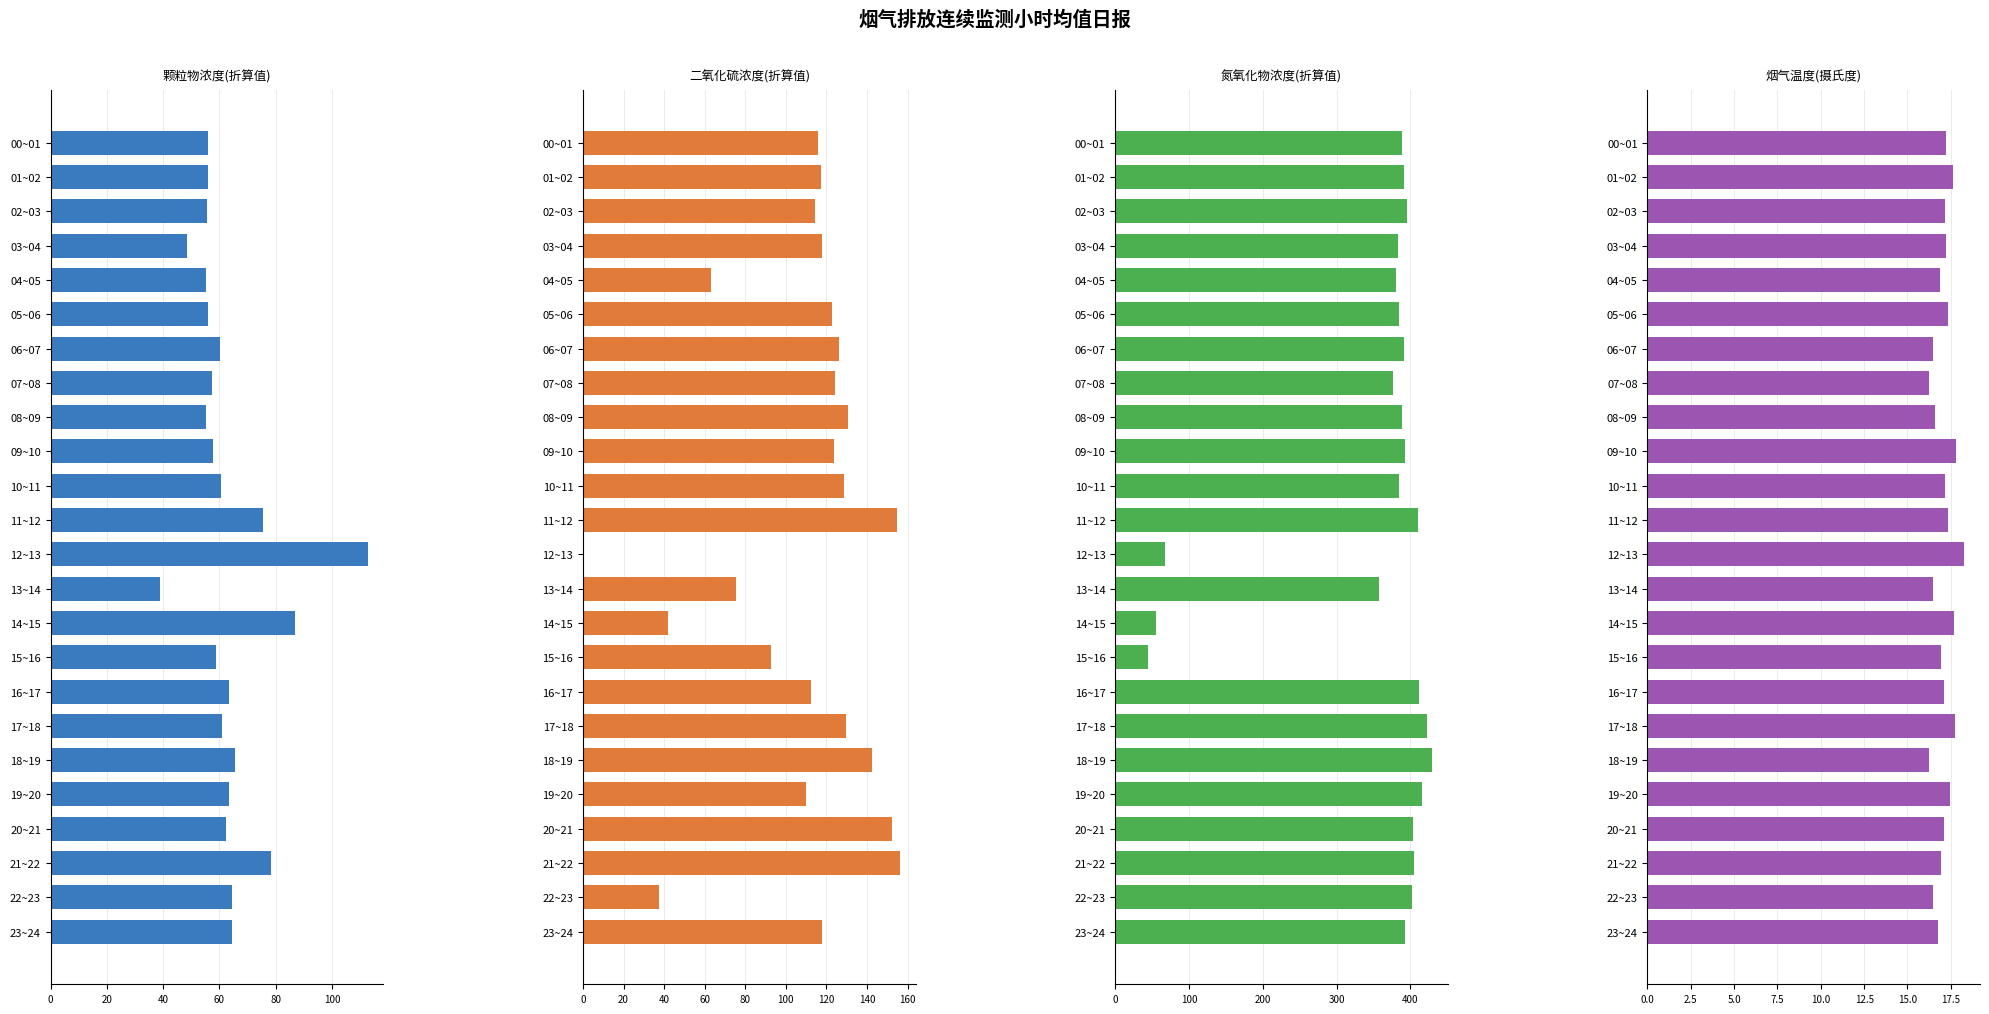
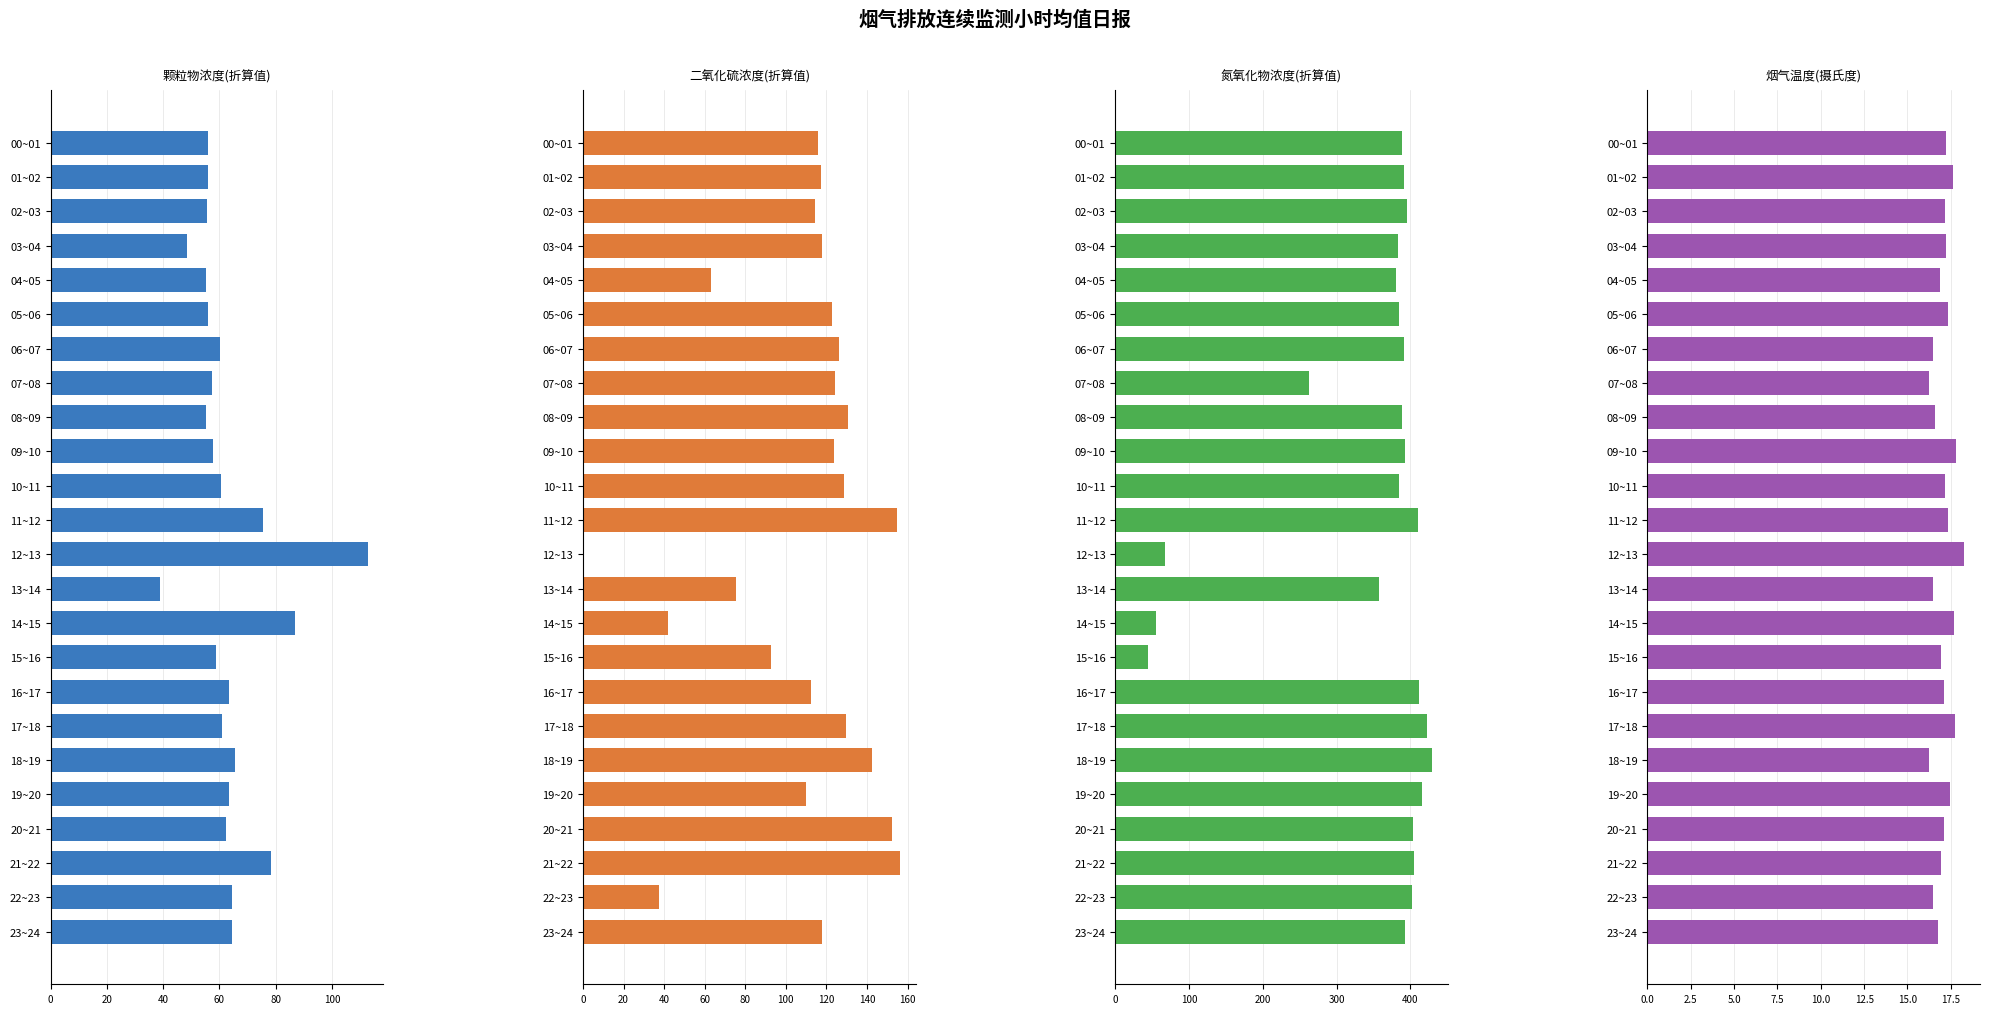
  {
    "颗粒物浓度(折算值)": {
      "00~01": 56,
      "01~02": 56,
      "02~03": 56,
      "03~04": 48,
      "04~05": 55,
      "05~06": 56,
      "06~07": 60,
      "07~08": 57,
      "08~09": 55,
      "09~10": 58,
      "10~11": 61,
      "11~12": 76,
      "12~13": 113,
      "13~14": 39,
      "14~15": 87,
      "15~16": 59,
      "16~17": 64,
      "17~18": 61,
      "18~19": 66,
      "19~20": 63,
      "20~21": 62,
      "21~22": 78,
      "22~23": 64,
      "23~24": 64
    },
    "二氧化硫浓度(折算值)": {
      "00~01": 116,
      "01~02": 117,
      "02~03": 114,
      "03~04": 118,
      "04~05": 63,
      "05~06": 123,
      "06~07": 126,
      "07~08": 124,
      "08~09": 131,
      "09~10": 124,
      "10~11": 129,
      "11~12": 155,
      "13~14": 75,
      "14~15": 42,
      "15~16": 93,
      "16~17": 112,
      "17~18": 130,
      "18~19": 142,
      "19~20": 110,
      "20~21": 152,
      "21~22": 156,
      "22~23": 37,
      "23~24": 118
    },
    "氮氧化物浓度(折算值)": {
      "00~01": 390,
      "01~02": 390,
      "02~03": 400,
      "03~04": 380,
      "04~05": 380,
      "05~06": 380,
      "06~07": 390,
-     "07~08": 380,
+     "07~08": 260,
      "08~09": 390,
      "09~10": 390,
      "10~11": 380,
      "11~12": 410,
      "12~13": 70,
      "13~14": 360,
      "14~15": 60,
      "15~16": 40,
      "16~17": 410,
      "17~18": 420,
      "18~19": 430,
      "19~20": 420,
      "20~21": 400,
      "21~22": 410,
      "22~23": 400,
      "23~24": 390
    },
    "烟气温度(摄氏度)": {
      "00~01": 17.2,
      "01~02": 17.6,
      "02~03": 17.2,
      "03~04": 17.3,
      "04~05": 16.9,
      "05~06": 17.4,
      "06~07": 16.5,
      "07~08": 16.3,
      "08~09": 16.6,
      "09~10": 17.8,
      "10~11": 17.2,
      "11~12": 17.3,
      "12~13": 18.3,
      "13~14": 16.5,
      "14~15": 17.7,
      "15~16": 17.0,
      "16~17": 17.1,
      "17~18": 17.8,
      "18~19": 16.2,
      "19~20": 17.5,
      "20~21": 17.1,
      "21~22": 17.0,
      "22~23": 16.5,
      "23~24": 16.7
    }
  }
